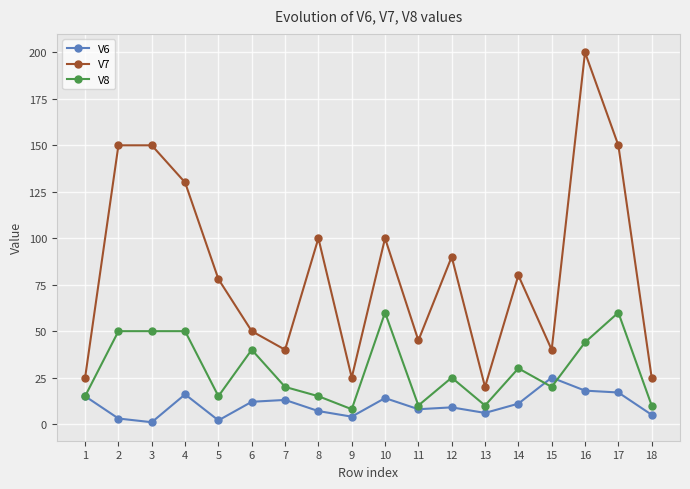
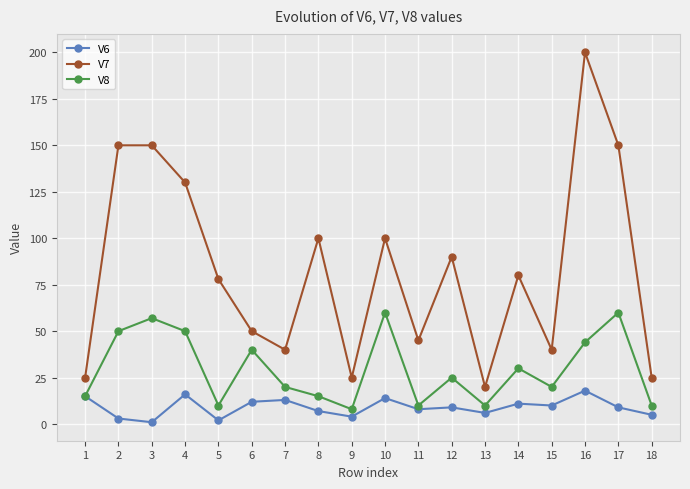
  {
    "V6": {
      "2": 3,
      "3": 1,
      "4": 16,
      "5": 2,
      "6": 12,
      "7": 13,
      "8": 7,
      "9": 4,
      "10": 14,
      "11": 8,
      "12": 9,
      "13": 6,
      "14": 11,
-     "15": 25,
+     "15": 10,
      "16": 18,
-     "17": 17,
+     "17": 9,
      "18": 5
    },
    "V7": {
      "1": 25,
      "2": 150,
      "3": 150,
      "4": 130,
      "5": 78,
      "6": 50,
      "7": 40,
      "8": 100,
      "9": 25,
      "10": 100,
      "11": 45,
      "12": 90,
      "13": 20,
      "14": 80,
      "15": 40,
      "16": 200,
      "17": 150,
      "18": 25
    },
    "V8": {
      "2": 50,
-     "3": 50,
+     "3": 57,
      "4": 50,
-     "5": 15,
+     "5": 10,
      "6": 40,
      "7": 20,
      "8": 15,
      "9": 8,
      "10": 60,
      "11": 10,
      "12": 25,
      "13": 10,
      "14": 30,
      "15": 20,
      "16": 44,
      "17": 60,
      "18": 10
    }
  }
